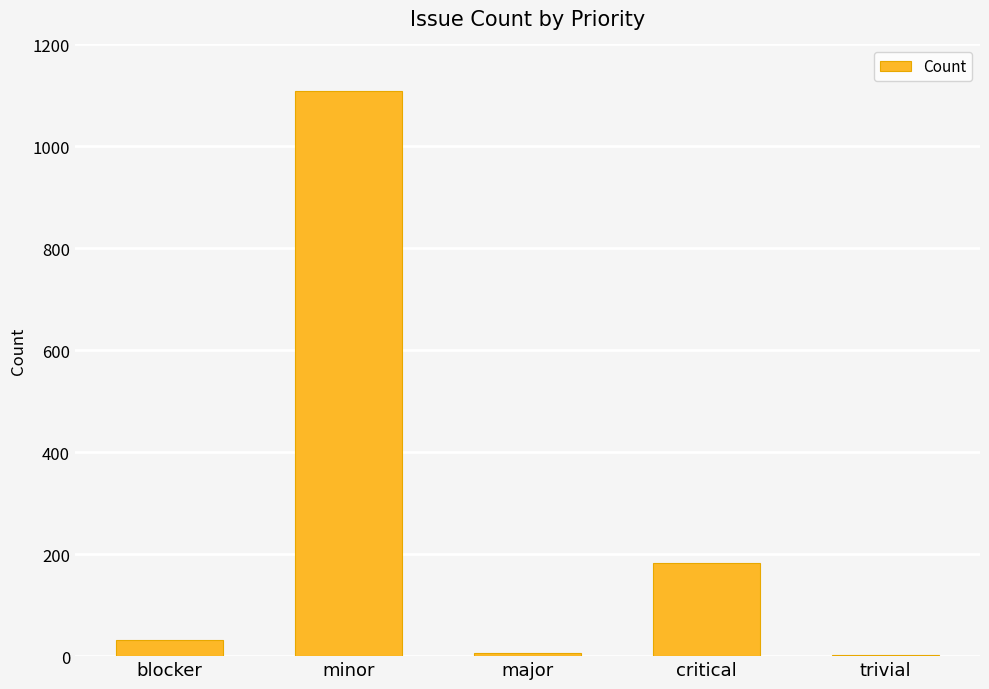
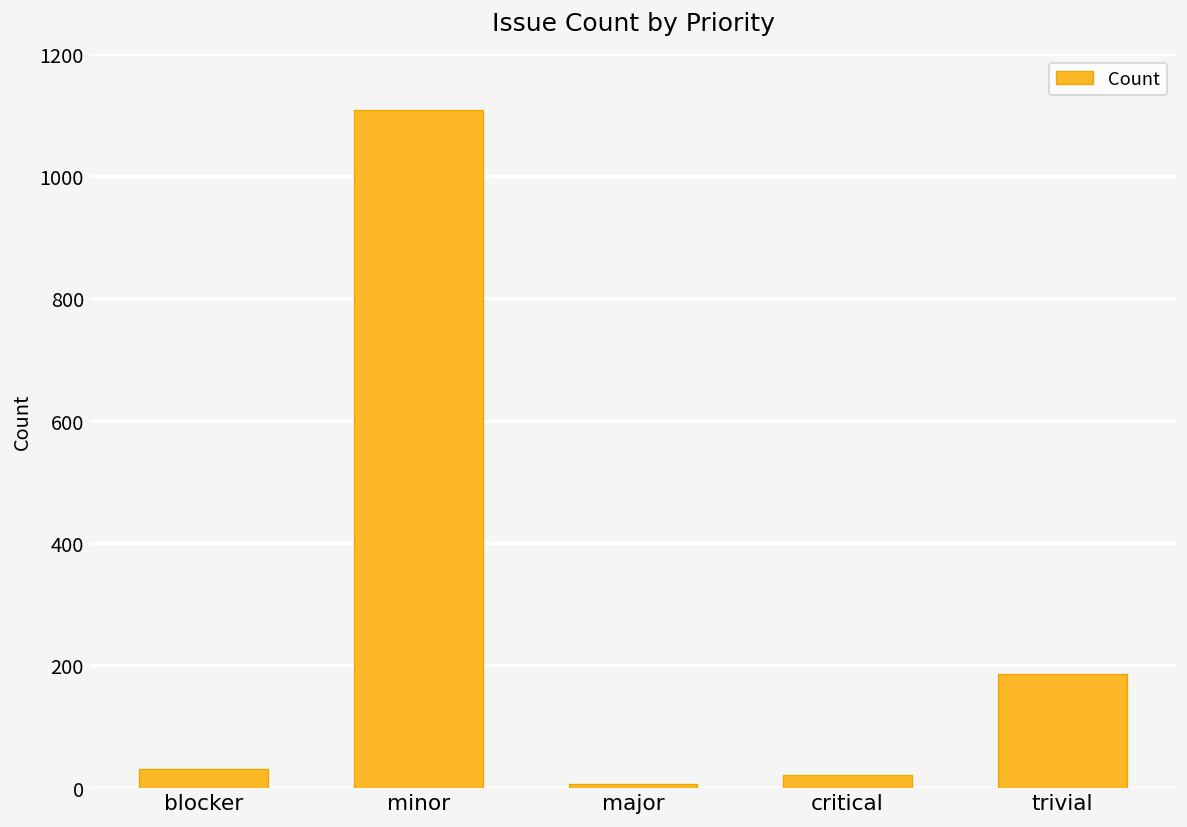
  {
    "blocker": 30,
    "minor": 1110,
    "major": 10,
-   "critical": 180,
-   "trivial": 0
+   "critical": 20,
+   "trivial": 190
  }
